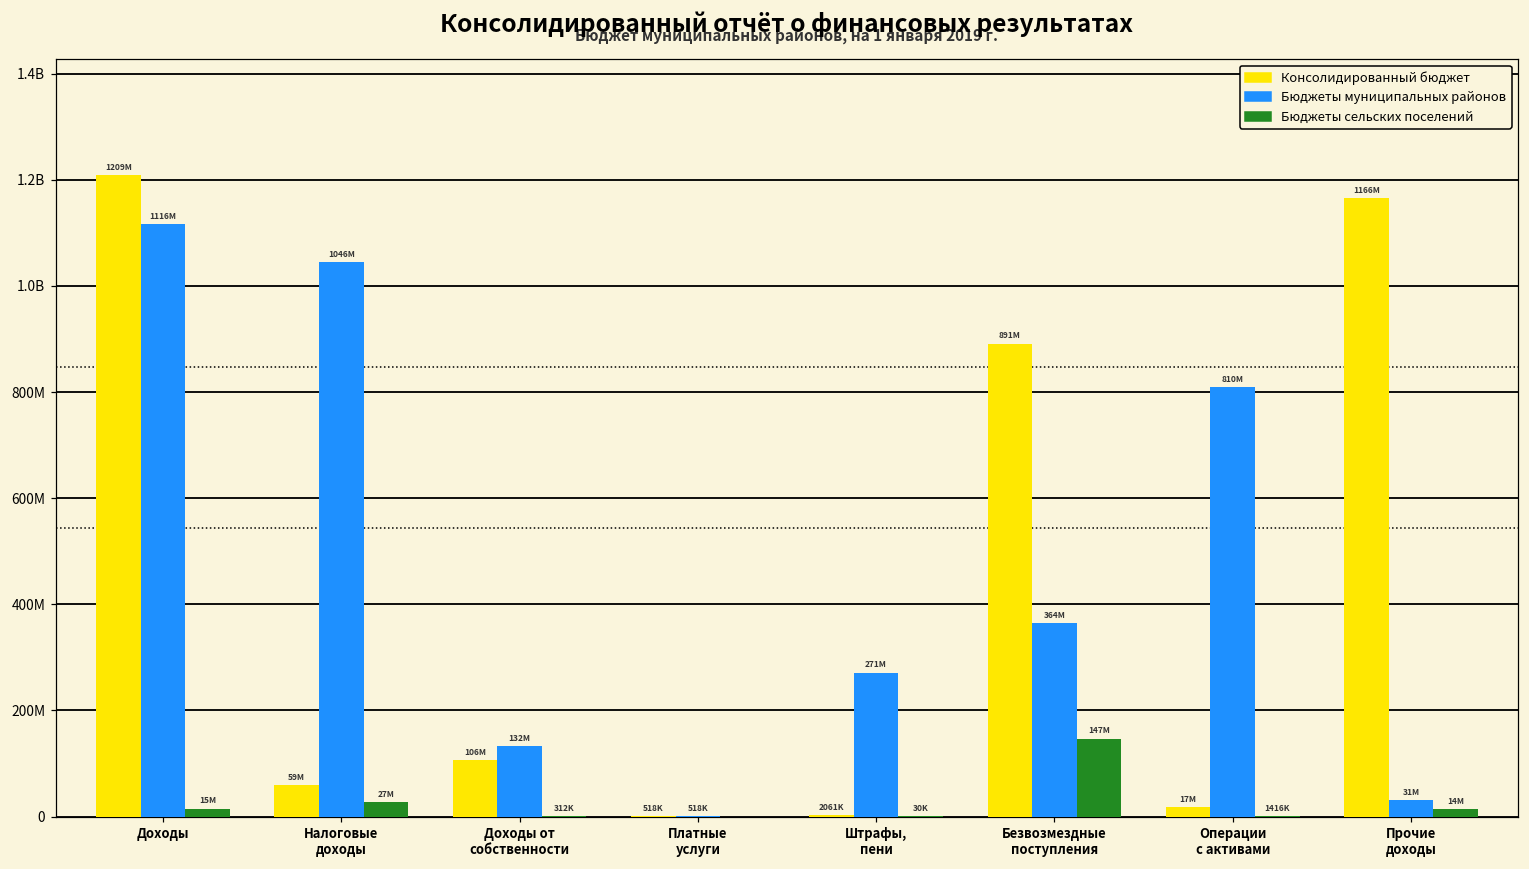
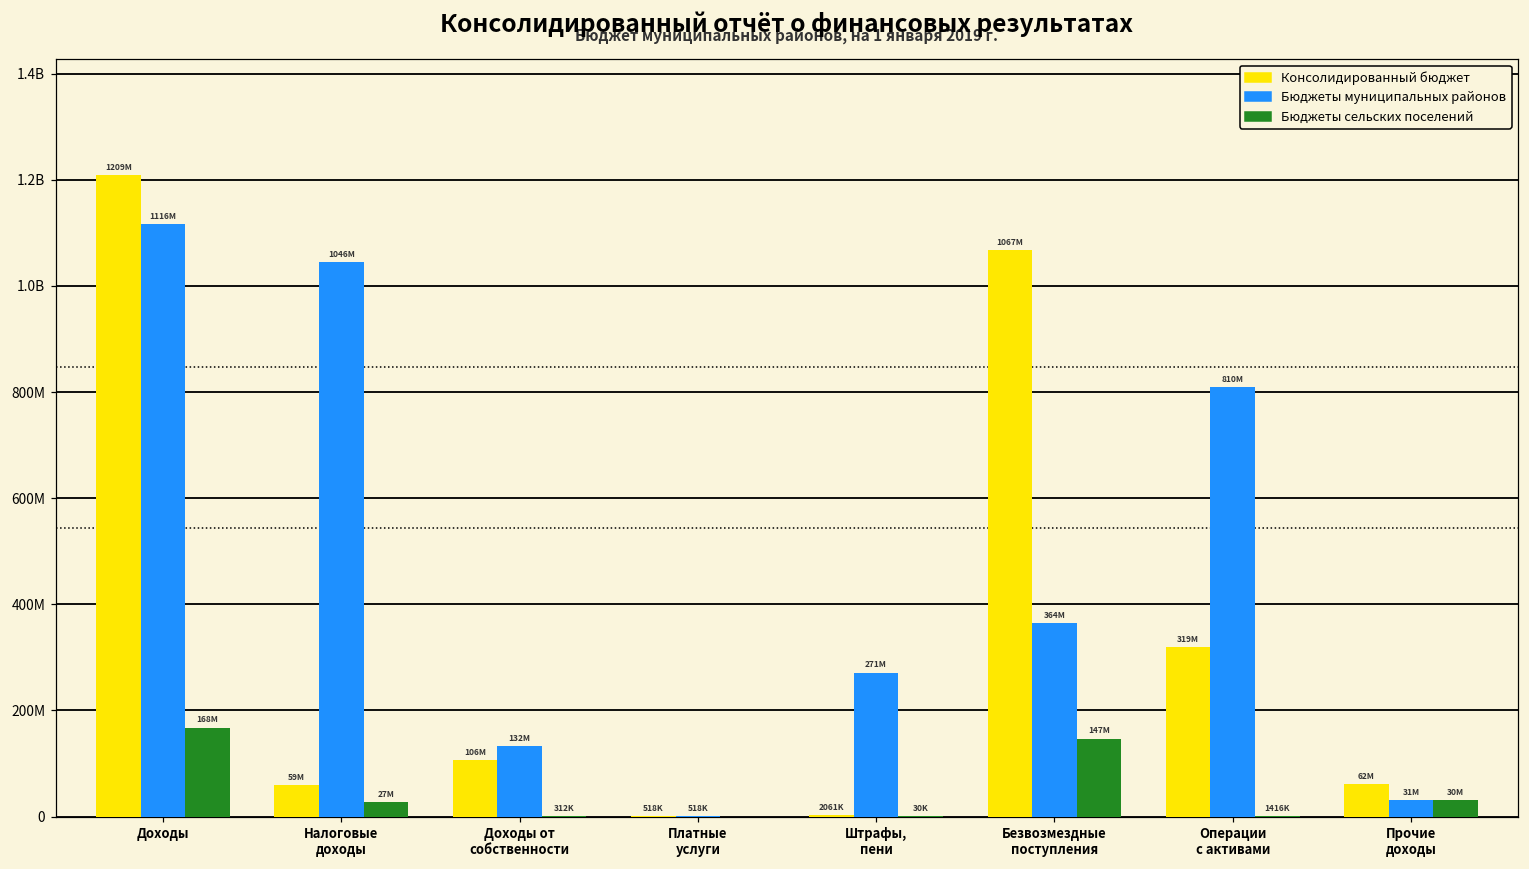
  {
    "Консолидированный бюджет": {
      "Доходы": "1209M",
      "Налоговые доходы": "59M",
      "Доходы от собственности": "106M",
      "Платные услуги": "518K",
      "Штрафы, пени": "2061K",
-     "Безвозмездные поступления": "891M",
-     "Операции с активами": "17M",
-     "Прочие доходы": "1166M"
+     "Безвозмездные поступления": "1067M",
+     "Операции с активами": "319M",
+     "Прочие доходы": "62M"
    },
    "Бюджеты муниципальных районов": {
      "Доходы": "1116M",
      "Налоговые доходы": "1046M",
      "Доходы от собственности": "132M",
      "Платные услуги": "518K",
      "Штрафы, пени": "271M",
      "Безвозмездные поступления": "364M",
      "Операции с активами": "810M",
      "Прочие доходы": "31M"
    },
    "Бюджеты сельских поселений": {
-     "Доходы": "15M",
+     "Доходы": "168M",
      "Налоговые доходы": "27M",
      "Доходы от собственности": "312K",
      "Штрафы, пени": "30K",
      "Безвозмездные поступления": "147M",
      "Операции с активами": "1416K",
-     "Прочие доходы": "14M"
+     "Прочие доходы": "30M"
    }
  }
